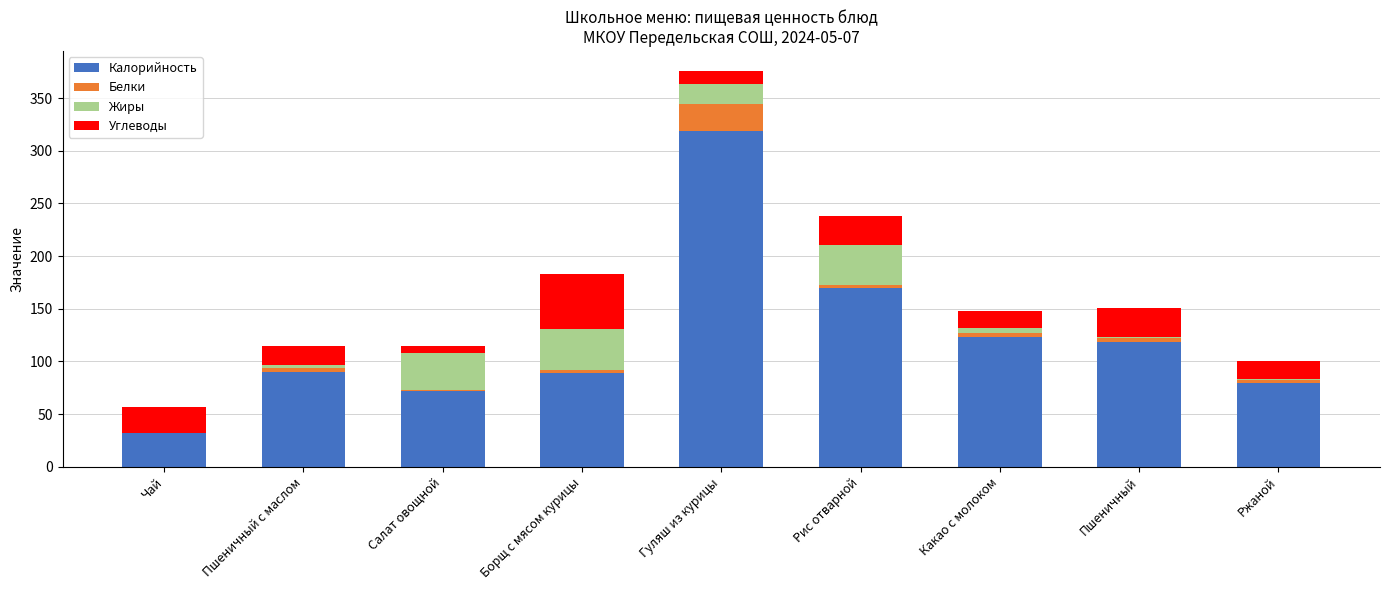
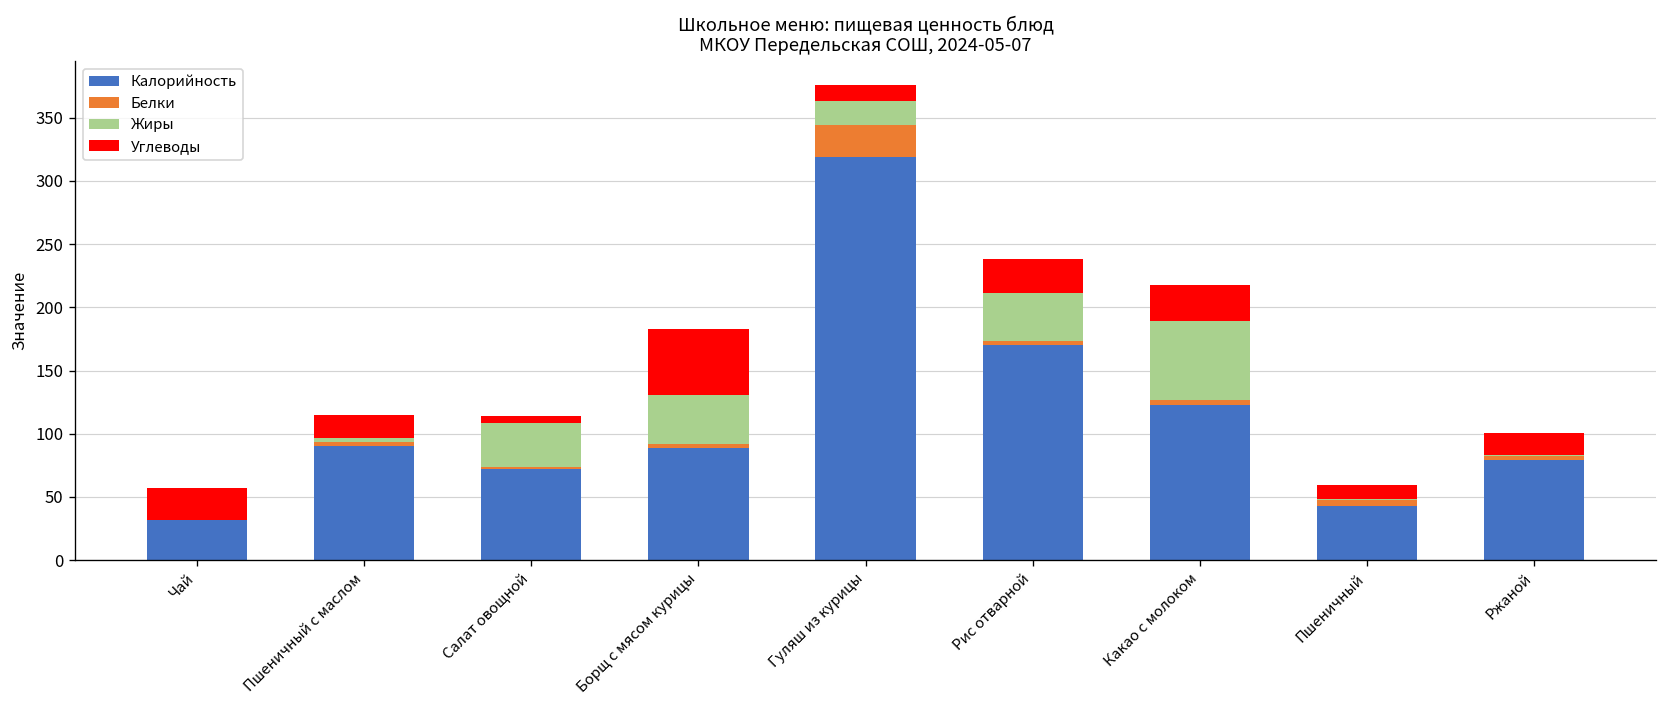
  {
    "Калорийность": {
      "Чай": 32,
      "Пшеничный с маслом": 90,
      "Салат овощной": 72,
      "Борщ с мясом курицы": 89,
      "Гуляш из курицы": 319,
      "Рис отварной": 170,
      "Какао с молоком": 123,
-     "Пшеничный": 118,
+     "Пшеничный": 43,
      "Ржаной": 80
    },
    "Белки": {
      "Чай": 0,
      "Пшеничный с маслом": 4,
      "Борщ с мясом курицы": 3,
      "Гуляш из курицы": 25,
      "Рис отварной": 3,
      "Какао с молоком": 4,
      "Пшеничный": 4,
      "Ржаной": 3
    },
    "Жиры": {
      "Чай": 0,
      "Пшеничный с маслом": 3,
      "Салат овощной": 35,
      "Борщ с мясом курицы": 39,
      "Гуляш из курицы": 19,
      "Рис отварной": 38,
-     "Какао с молоком": 5
+     "Какао с молоком": 62
    },
    "Углеводы": {
      "Чай": 25,
      "Пшеничный с маслом": 18,
      "Салат овощной": 6,
      "Борщ с мясом курицы": 52,
      "Гуляш из курицы": 13,
      "Рис отварной": 27,
-     "Какао с молоком": 16,
-     "Пшеничный": 27,
+     "Какао с молоком": 29,
+     "Пшеничный": 11,
      "Ржаной": 17
    }
  }
